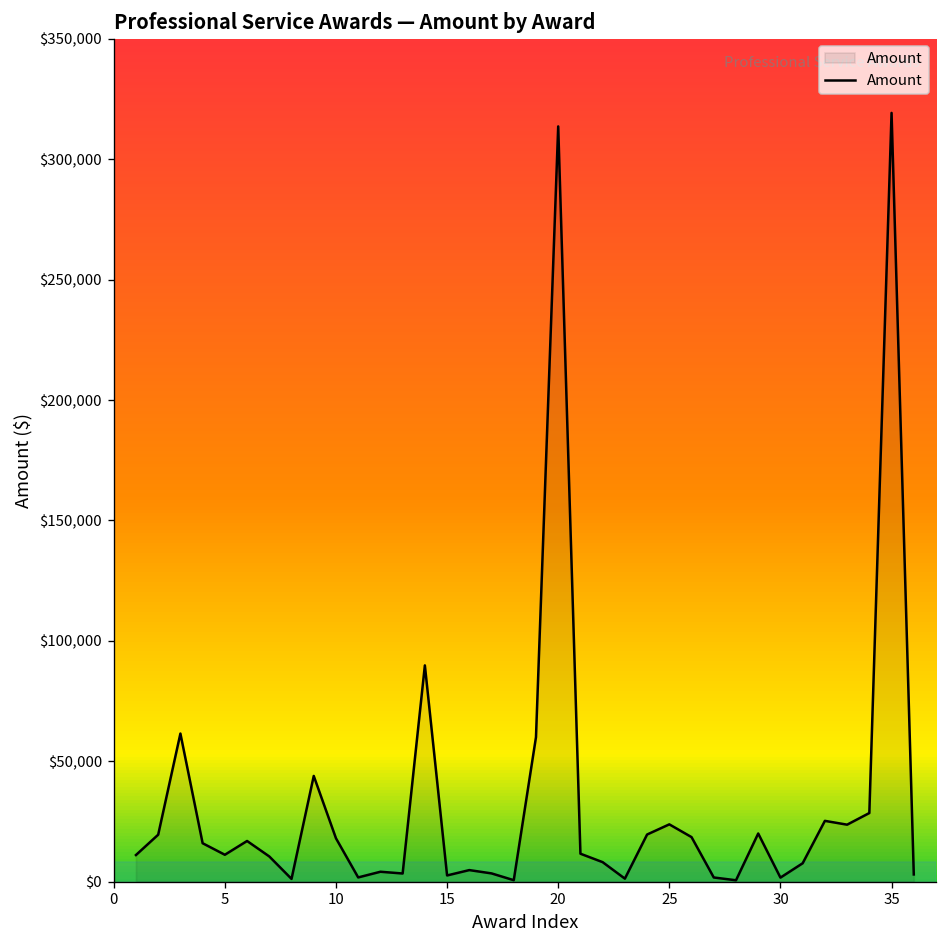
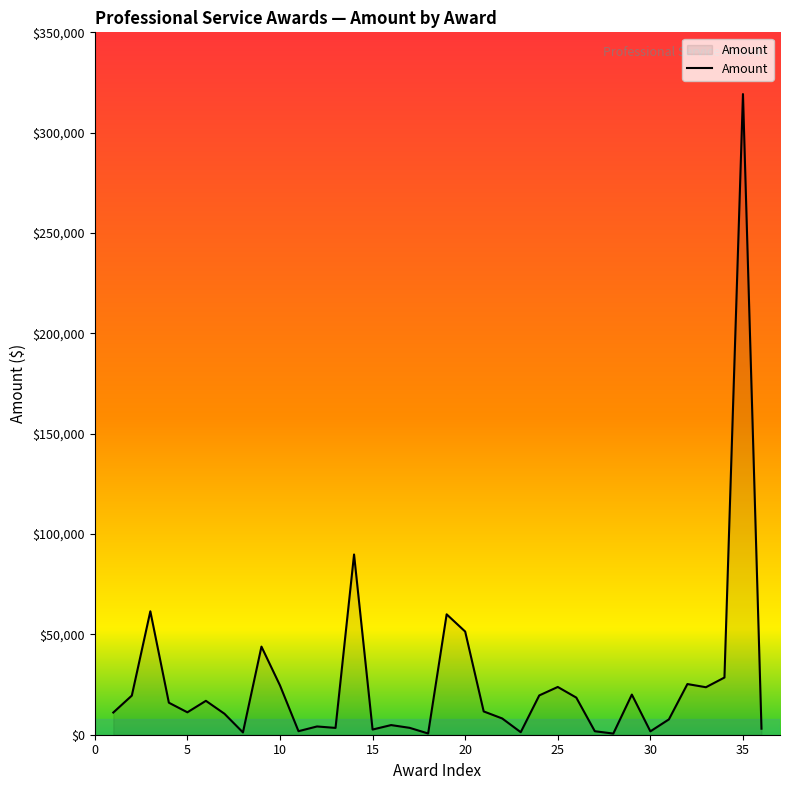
  {
    "5": "$11,000",
-   "10": "$18,000",
+   "10": "$25,000",
    "15": "$3,000",
-   "20": "$314,000",
+   "20": "$51,000",
    "25": "$24,000",
    "30": "$2,000",
    "35": "$319,000"
  }
